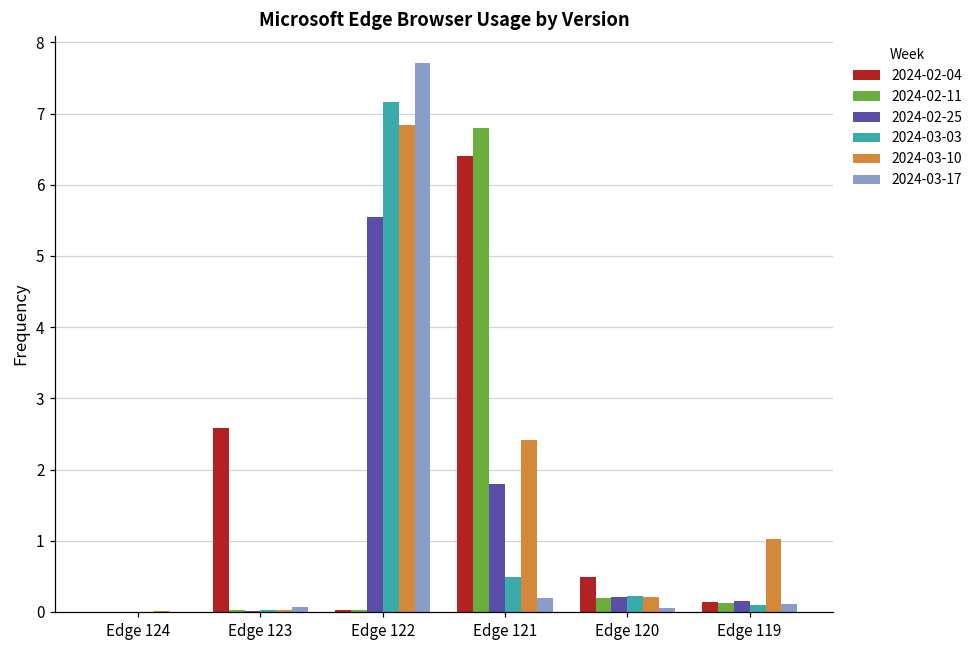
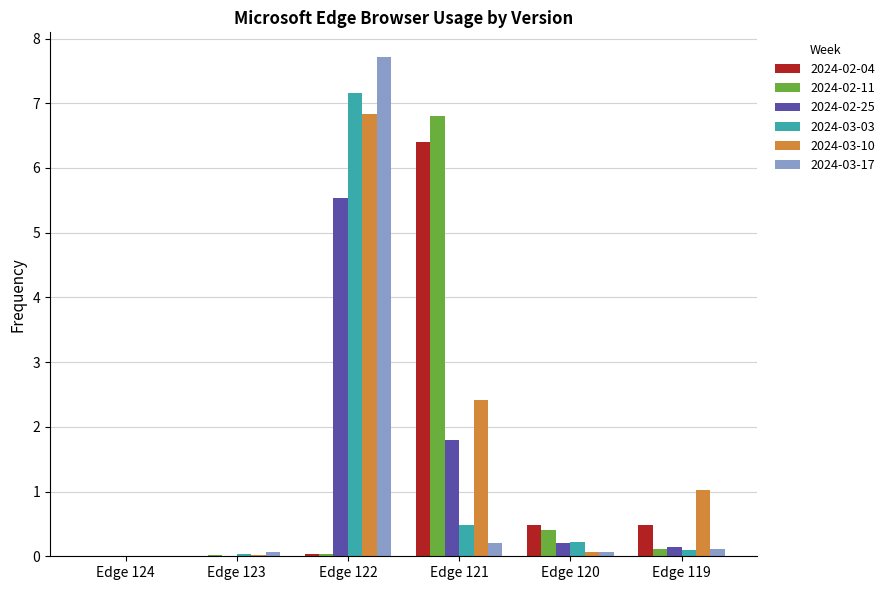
  {
    "2024-02-04": {
      "Edge 124": 0.0,
-     "Edge 123": 2.6,
+     "Edge 123": 0.0,
      "Edge 121": 6.4,
      "Edge 120": 0.5,
-     "Edge 119": 0.1
+     "Edge 119": 0.5
    },
    "2024-02-11": {
      "Edge 124": 0.0,
      "Edge 121": 6.8,
-     "Edge 120": 0.2,
+     "Edge 120": 0.4,
      "Edge 119": 0.1
    },
    "2024-02-25": {
      "Edge 124": 0.0,
      "Edge 122": 5.5,
      "Edge 121": 1.8,
      "Edge 120": 0.2,
      "Edge 119": 0.2
    },
    "2024-03-03": {
      "Edge 124": 0.0,
      "Edge 122": 7.2,
      "Edge 121": 0.5,
      "Edge 120": 0.2,
      "Edge 119": 0.1
    },
    "2024-03-10": {
      "Edge 122": 6.8,
      "Edge 121": 2.4,
-     "Edge 120": 0.2,
+     "Edge 120": 0.1,
      "Edge 119": 1.0
    },
    "2024-03-17": {
      "Edge 124": 0.0,
      "Edge 123": 0.1,
      "Edge 122": 7.7,
      "Edge 121": 0.2,
      "Edge 120": 0.1,
      "Edge 119": 0.1
    }
  }
